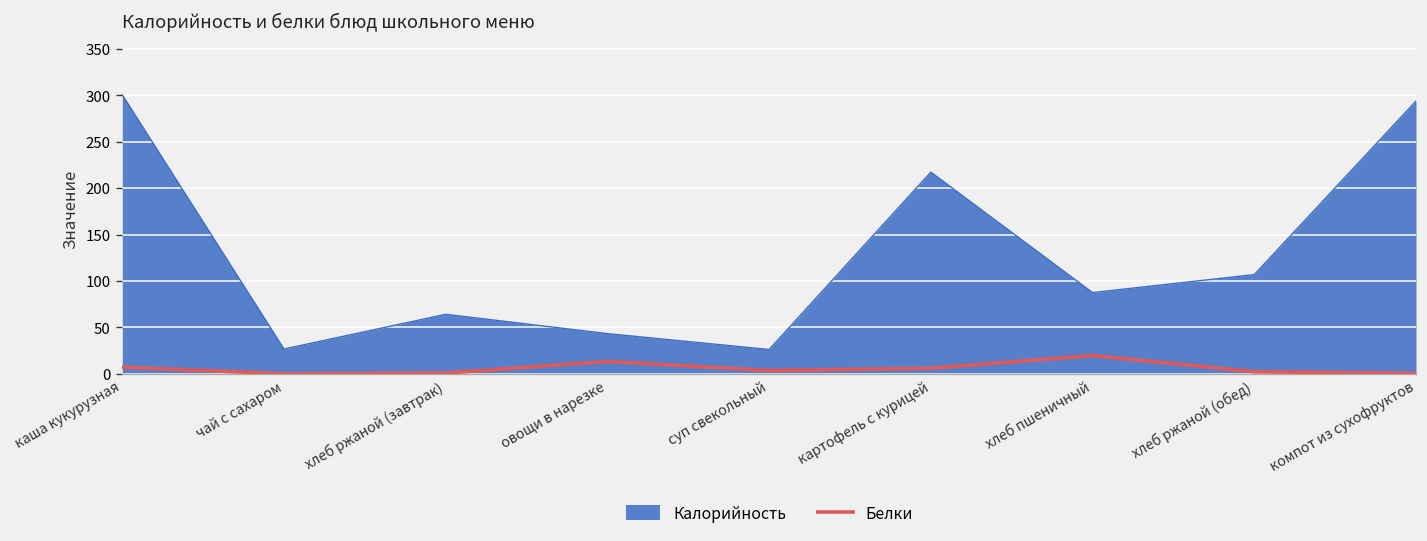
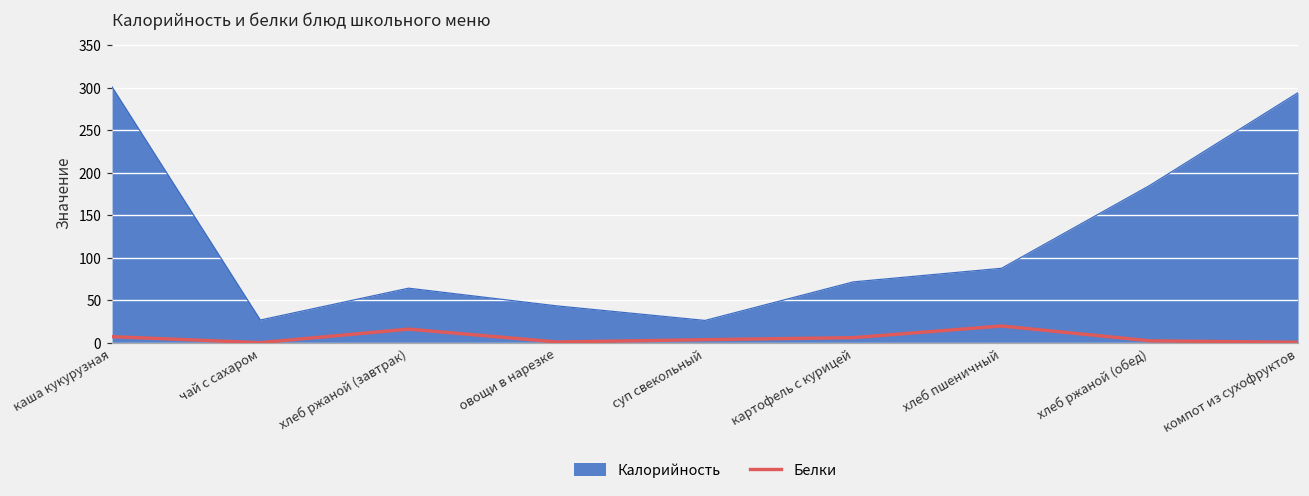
  {
    "Калорийность": {
      "каша кукурузная": 300,
      "чай с сахаром": 30,
      "хлеб ржаной (завтрак)": 60,
      "овощи в нарезке": 40,
      "суп свекольный": 30,
-     "картофель с курицей": 220,
+     "картофель с курицей": 70,
      "хлеб пшеничный": 90,
-     "хлеб ржаной (обед)": 110,
+     "хлеб ржаной (обед)": 190,
      "компот из сухофруктов": 290
    },
    "Белки": {
      "каша кукурузная": 10,
      "чай с сахаром": 0,
-     "хлеб ржаной (завтрак)": 0,
-     "овощи в нарезке": 10,
+     "хлеб ржаной (завтрак)": 20,
+     "овощи в нарезке": 0,
      "суп свекольный": 0,
      "картофель с курицей": 10,
      "хлеб пшеничный": 20,
      "хлеб ржаной (обед)": 0,
      "компот из сухофруктов": 0
    }
  }
